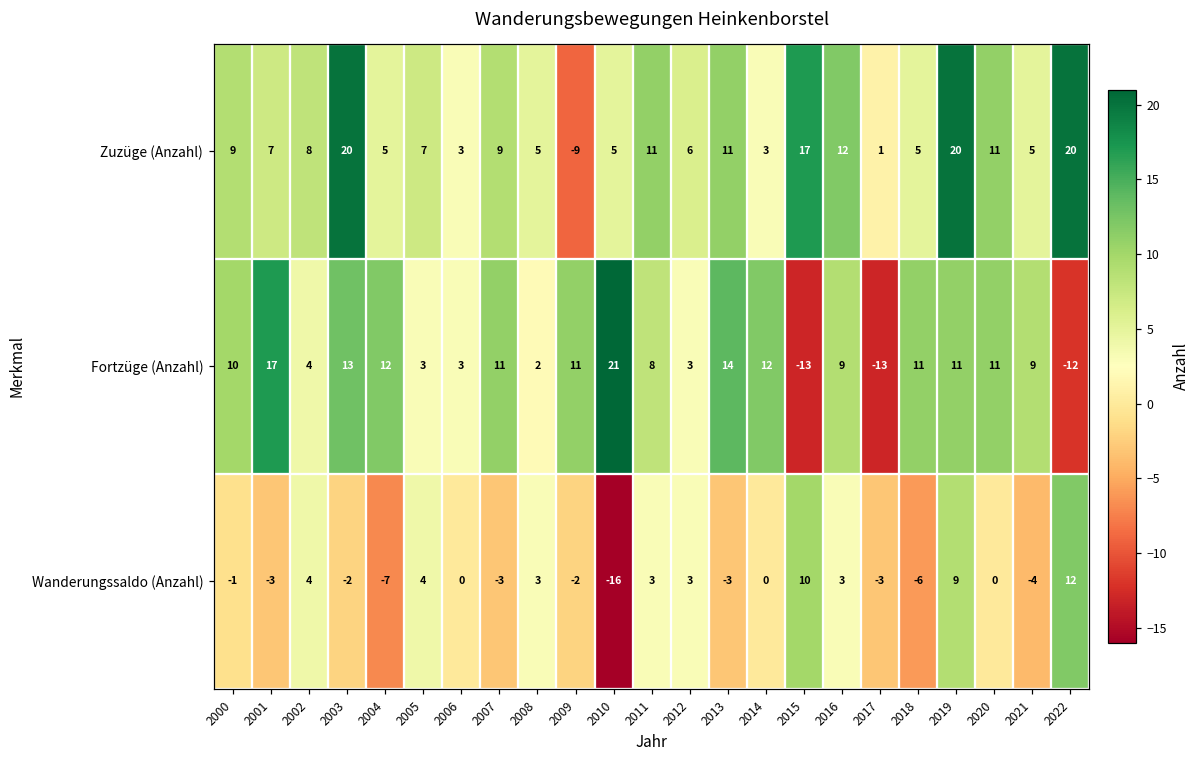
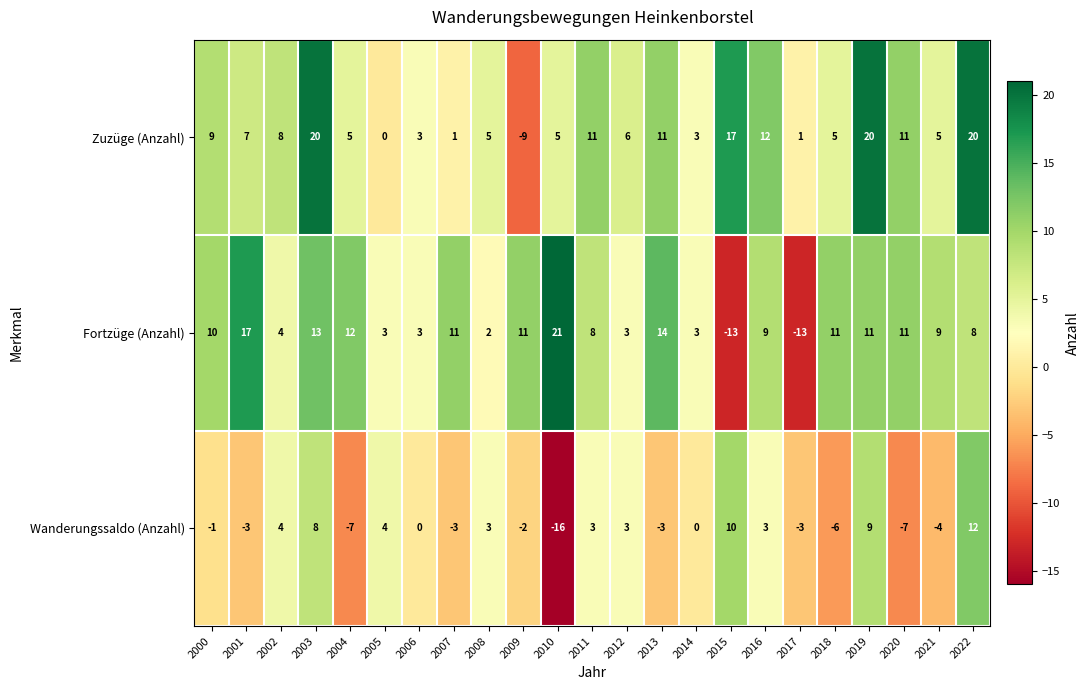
  {
    "Zuzüge (Anzahl)": {
      "2000": 9,
      "2001": 7,
      "2002": 8,
      "2003": 20,
      "2004": 5,
-     "2005": 7,
+     "2005": 0,
      "2006": 3,
-     "2007": 9,
+     "2007": 1,
      "2008": 5,
      "2009": -9,
      "2010": 5,
      "2011": 11,
      "2012": 6,
      "2013": 11,
      "2014": 3,
      "2015": 17,
      "2016": 12,
      "2017": 1,
      "2018": 5,
      "2019": 20,
      "2020": 11,
      "2021": 5,
      "2022": 20
    },
    "Fortzüge (Anzahl)": {
      "2000": 10,
      "2001": 17,
      "2002": 4,
      "2003": 13,
      "2004": 12,
      "2005": 3,
      "2006": 3,
      "2007": 11,
      "2008": 2,
      "2009": 11,
      "2010": 21,
      "2011": 8,
      "2012": 3,
      "2013": 14,
-     "2014": 12,
+     "2014": 3,
      "2015": -13,
      "2016": 9,
      "2017": -13,
      "2018": 11,
      "2019": 11,
      "2020": 11,
      "2021": 9,
-     "2022": -12
+     "2022": 8
    },
    "Wanderungssaldo (Anzahl)": {
      "2000": -1,
      "2001": -3,
      "2002": 4,
-     "2003": -2,
+     "2003": 8,
      "2004": -7,
      "2005": 4,
      "2006": 0,
      "2007": -3,
      "2008": 3,
      "2009": -2,
      "2010": -16,
      "2011": 3,
      "2012": 3,
      "2013": -3,
      "2014": 0,
      "2015": 10,
      "2016": 3,
      "2017": -3,
      "2018": -6,
      "2019": 9,
-     "2020": 0,
+     "2020": -7,
      "2021": -4,
      "2022": 12
    }
  }
